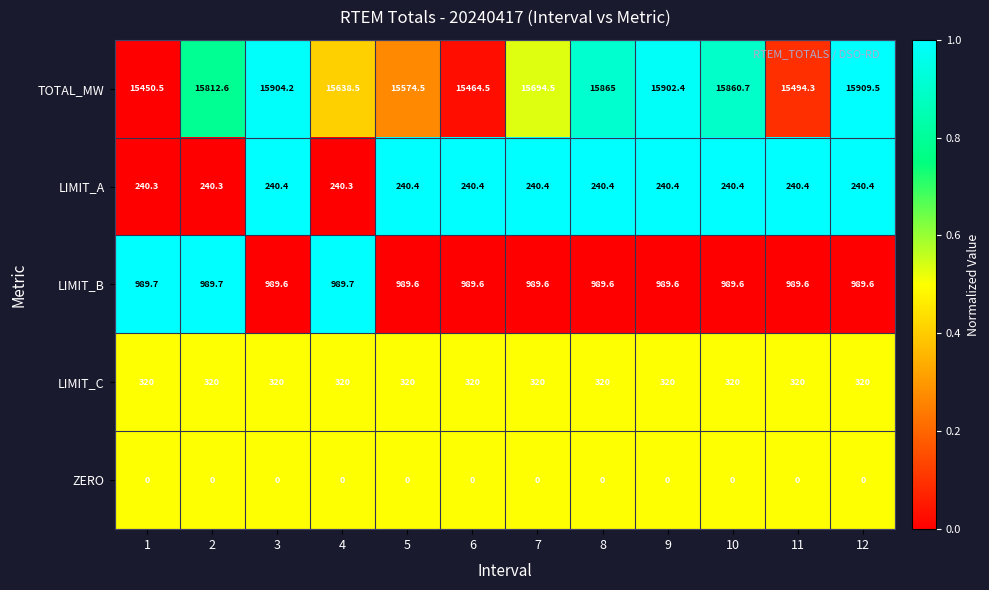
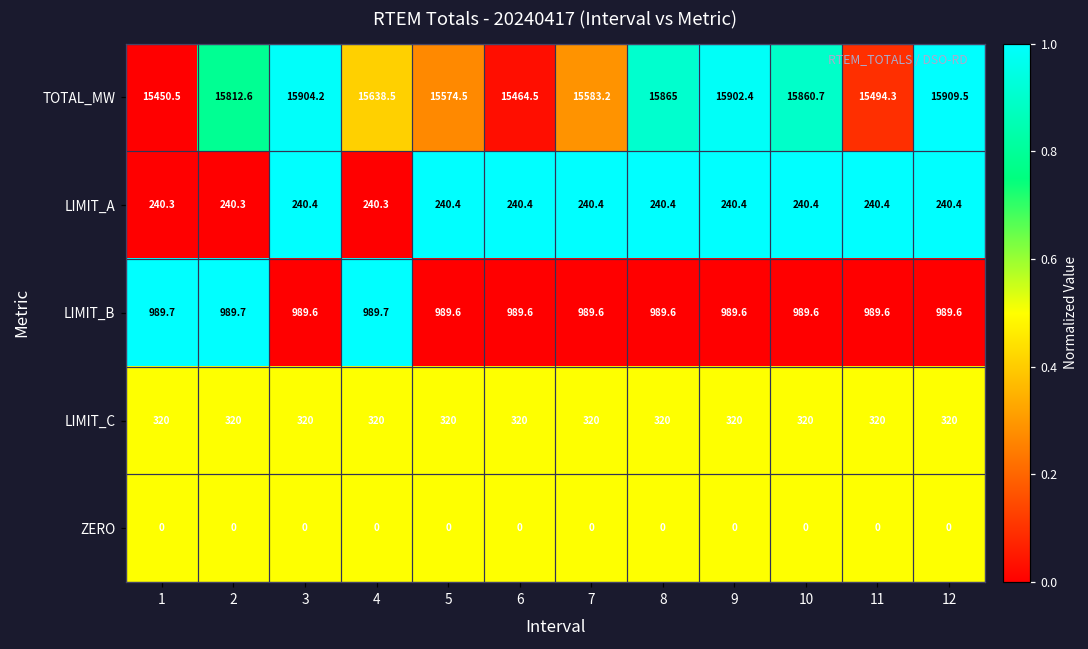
  {
    "TOTAL_MW": {
      "1": 15450.5,
      "2": 15812.6,
      "3": 15904.2,
      "4": 15638.5,
      "5": 15574.5,
      "6": 15464.5,
-     "7": 15694.5,
+     "7": 15583.2,
      "8": 15865,
      "9": 15902.4,
      "10": 15860.7,
      "12": 15909.5
    },
    "LIMIT_A": {
      "1": 240.3,
      "2": 240.3,
      "3": 240.4,
      "4": 240.3,
      "5": 240.4,
      "6": 240.4,
      "7": 240.4,
      "8": 240.4,
      "9": 240.4,
      "10": 240.4,
      "11": 240.4,
      "12": 240.4
    },
    "LIMIT_B": {
      "1": 989.7,
      "2": 989.7,
      "3": 989.6,
      "4": 989.7,
      "5": 989.6,
      "6": 989.6,
      "7": 989.6,
      "8": 989.6,
      "9": 989.6,
      "10": 989.6,
      "11": 989.6,
      "12": 989.6
    },
    "LIMIT_C": {
      "1": 320,
      "2": 320,
      "3": 320,
      "4": 320,
      "5": 320,
      "6": 320,
      "7": 320,
      "8": 320,
      "9": 320,
      "10": 320,
      "11": 320,
      "12": 320
    },
    "ZERO": {
      "1": 0,
      "2": 0,
      "3": 0,
      "4": 0,
      "5": 0,
      "6": 0,
      "7": 0,
      "8": 0,
      "9": 0,
      "10": 0,
      "11": 0,
      "12": 0
    }
  }
